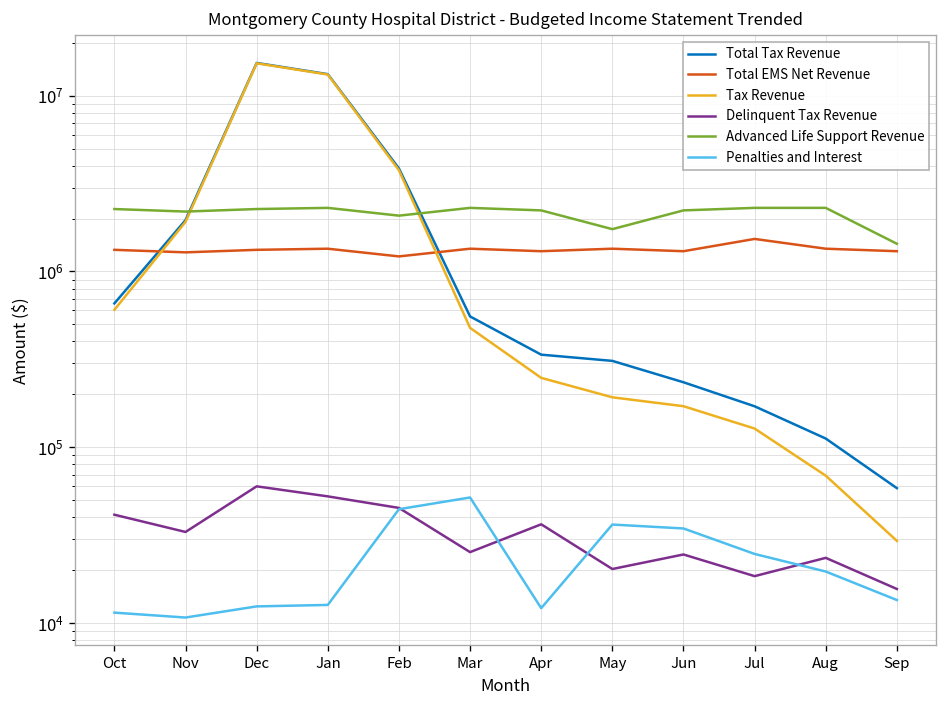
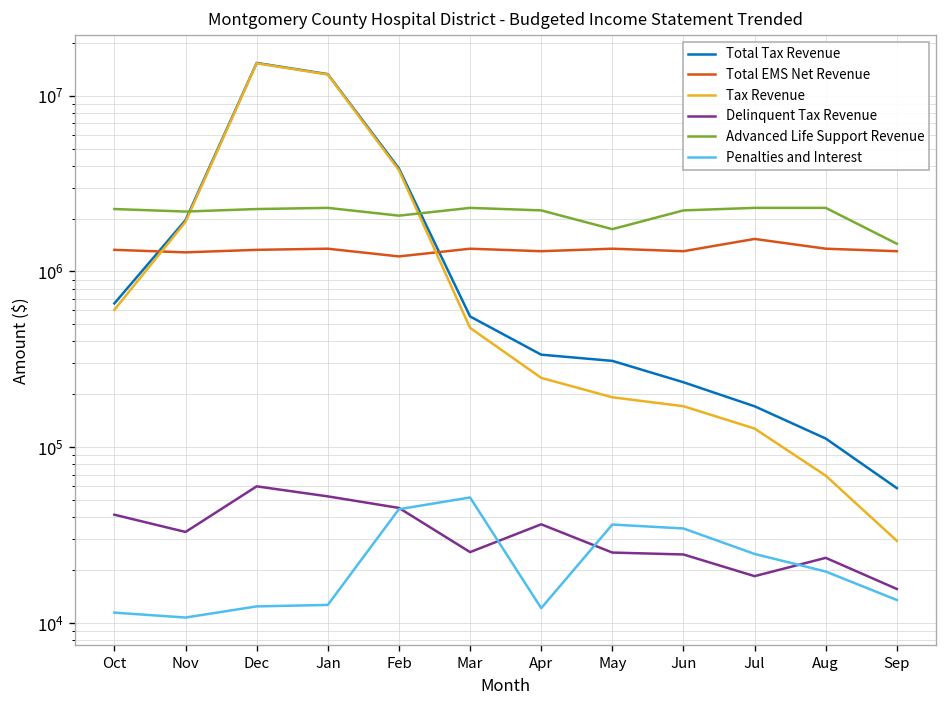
  {
    "Total Tax Revenue": {
      "Oct": 700000,
      "Mar": 560000,
      "Apr": 340000,
      "May": 310000,
      "Jun": 230000,
      "Jul": 170000,
      "Aug": 110000,
      "Sep": 59000
    },
    "Total EMS Net Revenue": {
      "Oct": 1300000,
      "Nov": 1300000,
      "Dec": 1300000,
      "Jan": 1300000,
      "Feb": 1200000,
      "Mar": 1300000,
      "Apr": 1300000,
      "May": 1300000,
      "Jun": 1300000,
      "Jul": 1500000,
      "Aug": 1300000,
      "Sep": 1300000
    },
    "Tax Revenue": {
      "Oct": 610000,
      "Mar": 480000,
      "Apr": 250000,
      "May": 190000,
      "Jun": 170000,
      "Jul": 130000,
      "Aug": 70000,
      "Sep": 29000
    },
    "Delinquent Tax Revenue": {
      "Oct": 41000,
      "Nov": 33000,
      "Dec": 60000,
      "Jan": 53000,
      "Mar": 25000,
      "Apr": 37000,
-     "May": 20000,
+     "May": 25000,
      "Jun": 25000,
      "Jul": 19000,
      "Aug": 24000,
      "Sep": 16000
    },
    "Advanced Life Support Revenue": {
      "Oct": 2300000,
      "Nov": 2200000,
      "Dec": 2300000,
      "Jan": 2300000,
      "Feb": 2100000,
      "Mar": 2300000,
      "Apr": 2200000,
      "May": 1700000,
      "Jun": 2200000,
      "Jul": 2300000,
      "Aug": 2300000,
      "Sep": 1400000
    },
    "Penalties and Interest": {
      "Oct": 11000,
      "Nov": 11000,
      "Dec": 12000,
      "Jan": 13000,
      "Mar": 52000,
      "Apr": 12000,
      "May": 36000,
      "Jun": 35000,
      "Jul": 25000,
      "Aug": 20000,
      "Sep": 14000
    }
  }
